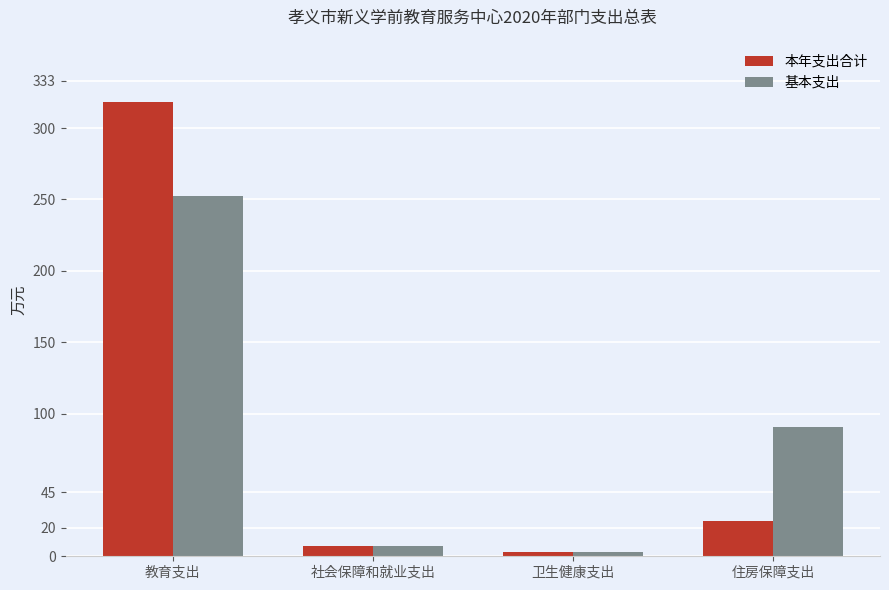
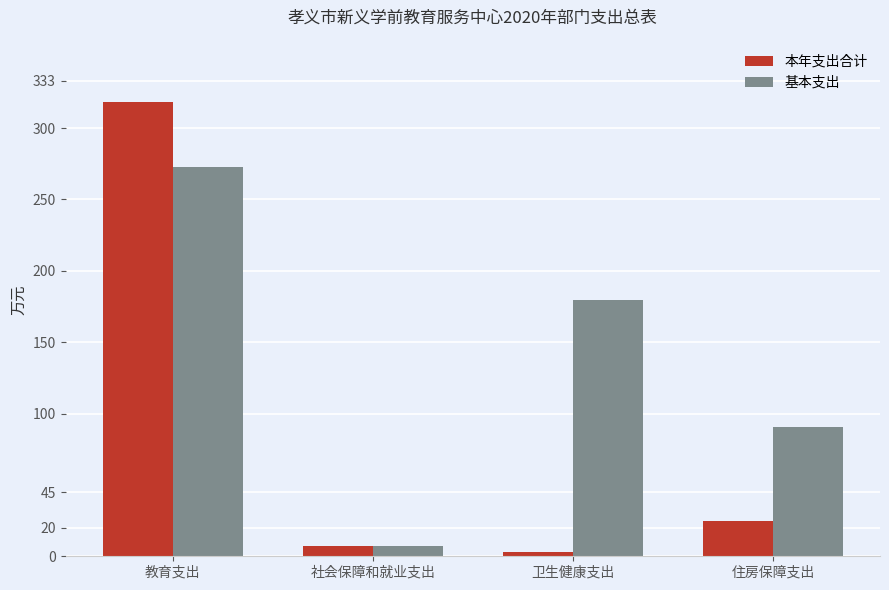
  {
    "本年支出合计": {
      "教育支出": 318,
      "社会保障和就业支出": 7,
      "卫生健康支出": 3,
      "住房保障支出": 25
    },
    "基本支出": {
-     "教育支出": 253,
+     "教育支出": 273,
      "社会保障和就业支出": 7,
-     "卫生健康支出": 3,
+     "卫生健康支出": 180,
      "住房保障支出": 91
    }
  }
